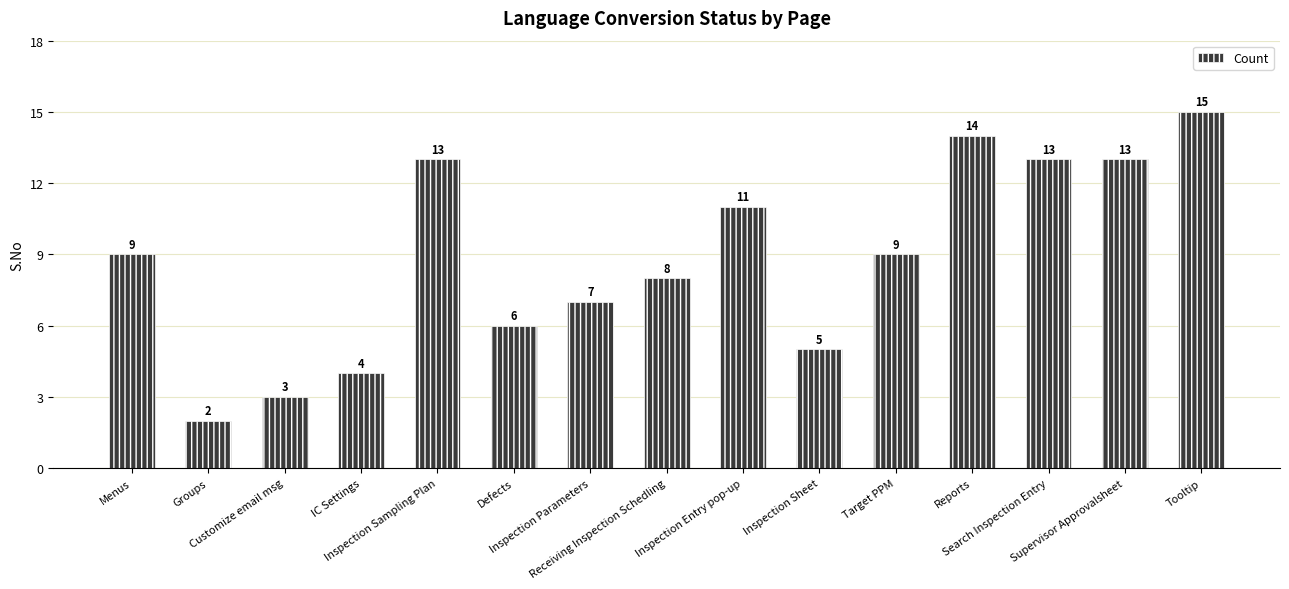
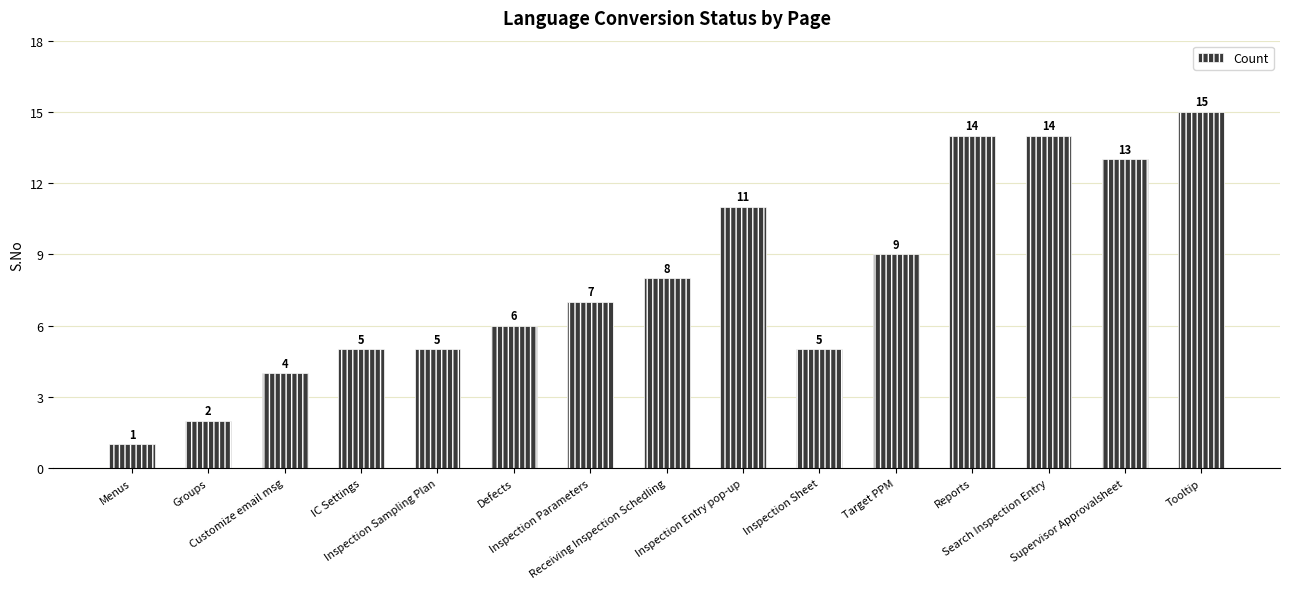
  {
-   "Menus": 9,
+   "Menus": 1,
    "Groups": 2,
-   "Customize email msg": 3,
-   "IC Settings": 4,
-   "Inspection Sampling Plan": 13,
+   "Customize email msg": 4,
+   "IC Settings": 5,
+   "Inspection Sampling Plan": 5,
    "Defects": 6,
    "Inspection Parameters": 7,
    "Receiving Inspection Schedling": 8,
    "Inspection Entry pop-up": 11,
    "Inspection Sheet": 5,
    "Target PPM": 9,
    "Reports": 14,
-   "Search Inspection Entry": 13,
+   "Search Inspection Entry": 14,
    "Supervisor Approvalsheet": 13,
    "Tooltip": 15
  }
